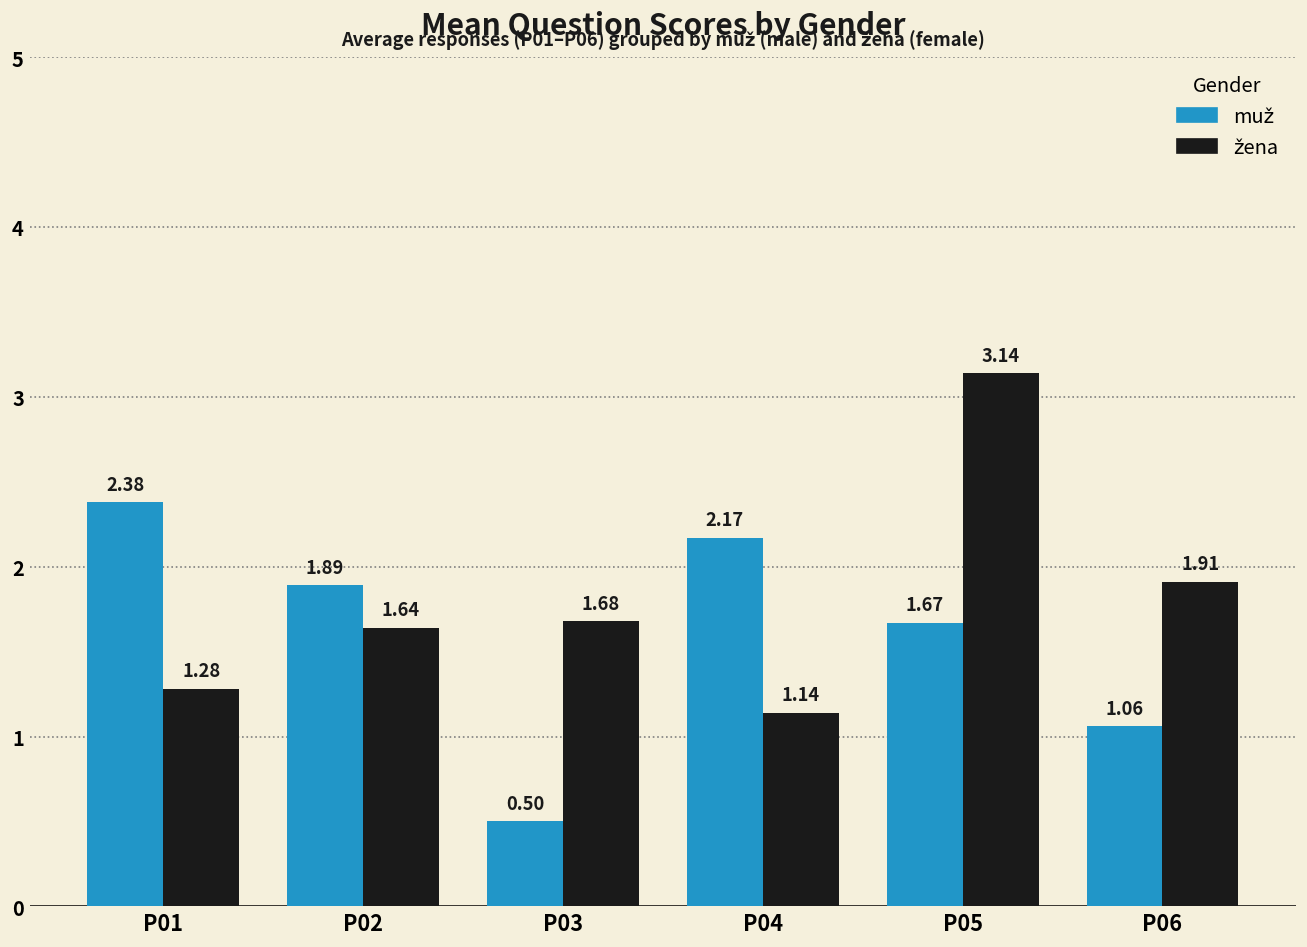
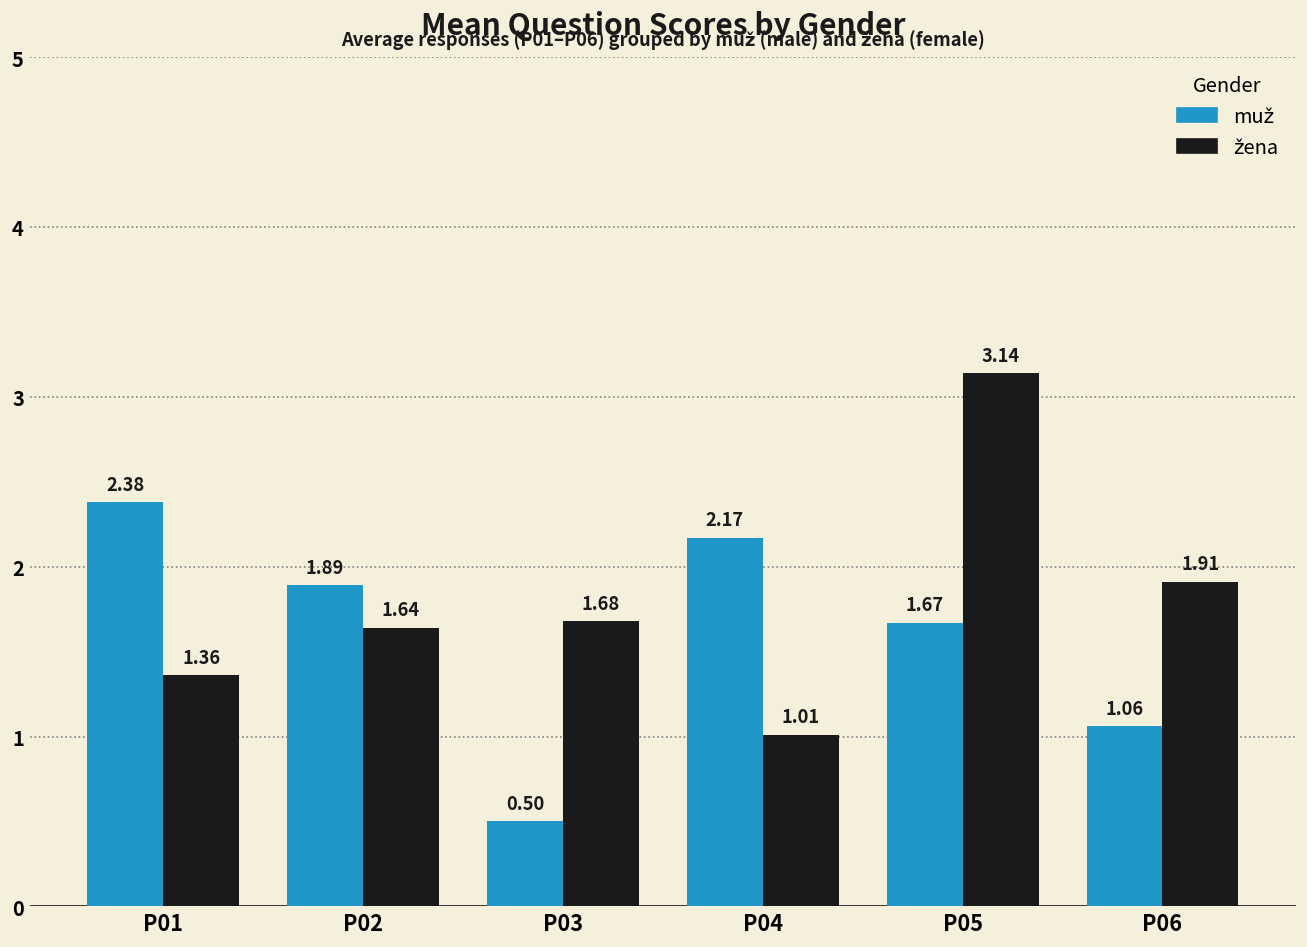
  {
    "muž": {
      "P01": 2.38,
      "P02": 1.89,
      "P03": 0.50,
      "P04": 2.17,
      "P05": 1.67,
      "P06": 1.06
    },
    "žena": {
-     "P01": 1.28,
+     "P01": 1.36,
      "P02": 1.64,
      "P03": 1.68,
-     "P04": 1.14,
+     "P04": 1.01,
      "P05": 3.14,
      "P06": 1.91
    }
  }
